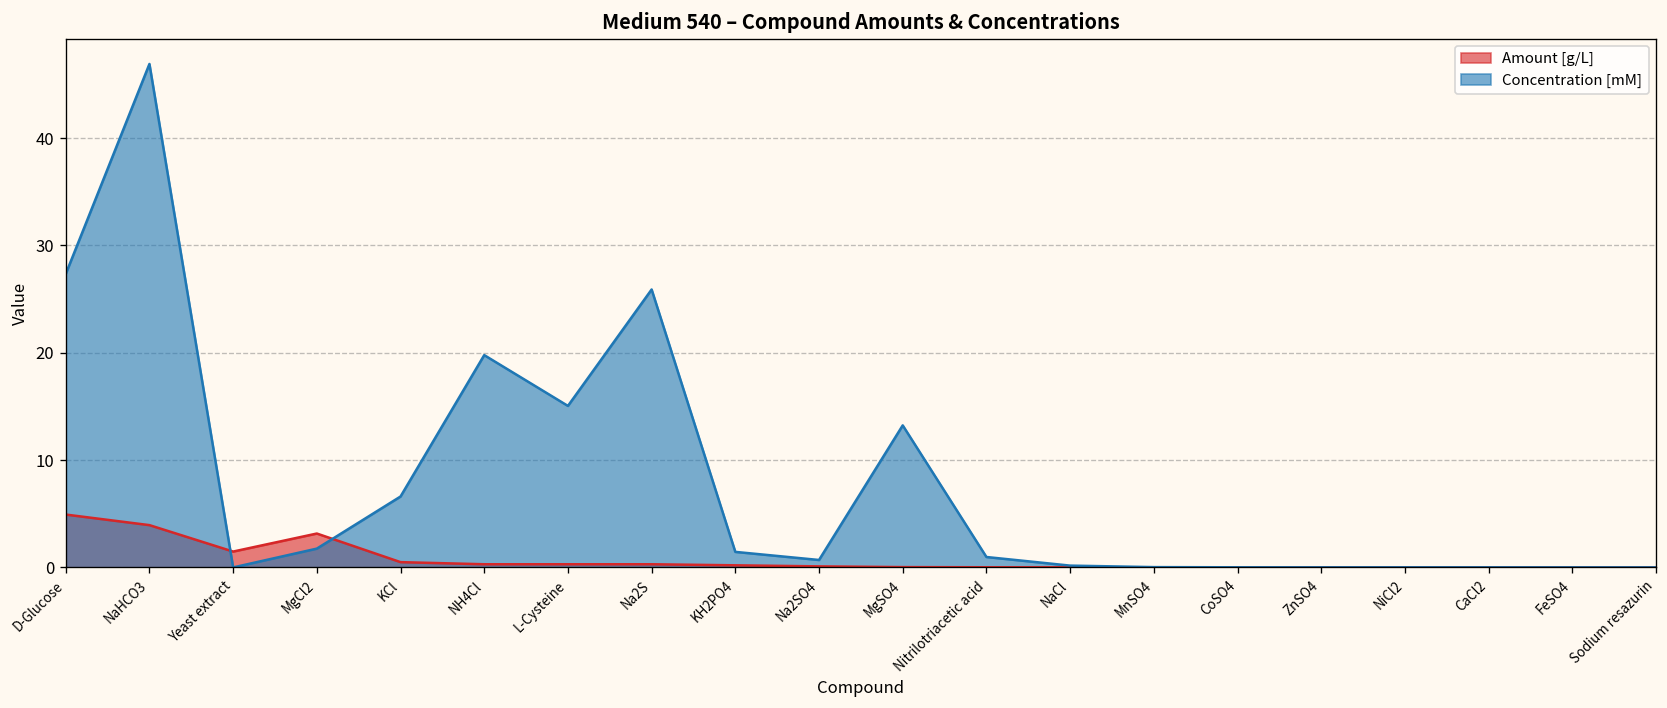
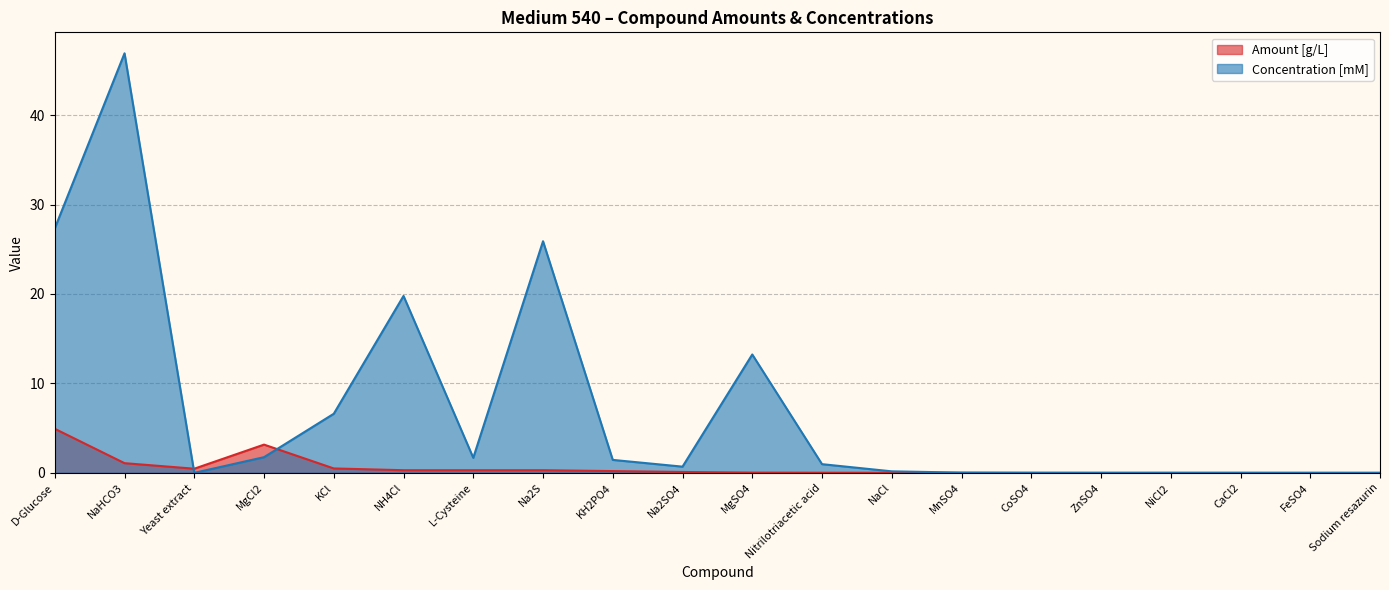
  {
    "Amount [g/L]": {
      "D-Glucose": 5,
-     "NaHCO3": 4,
-     "Yeast extract": 1,
+     "NaHCO3": 1,
+     "Yeast extract": 0,
      "MgCl2": 3,
      "KCl": 0,
      "NH4Cl": 0,
      "L-Cysteine": 0,
      "Na2S": 0,
      "KH2PO4": 0,
      "Na2SO4": 0,
      "MgSO4": 0,
      "Nitrilotriacetic acid": 0
    },
    "Concentration [mM]": {
      "D-Glucose": 27,
      "NaHCO3": 47,
      "Yeast extract": 0,
      "MgCl2": 2,
      "KCl": 7,
      "NH4Cl": 20,
-     "L-Cysteine": 15,
+     "L-Cysteine": 2,
      "Na2S": 26,
      "KH2PO4": 1,
      "Na2SO4": 1,
      "MgSO4": 13,
      "Nitrilotriacetic acid": 1
    }
  }
